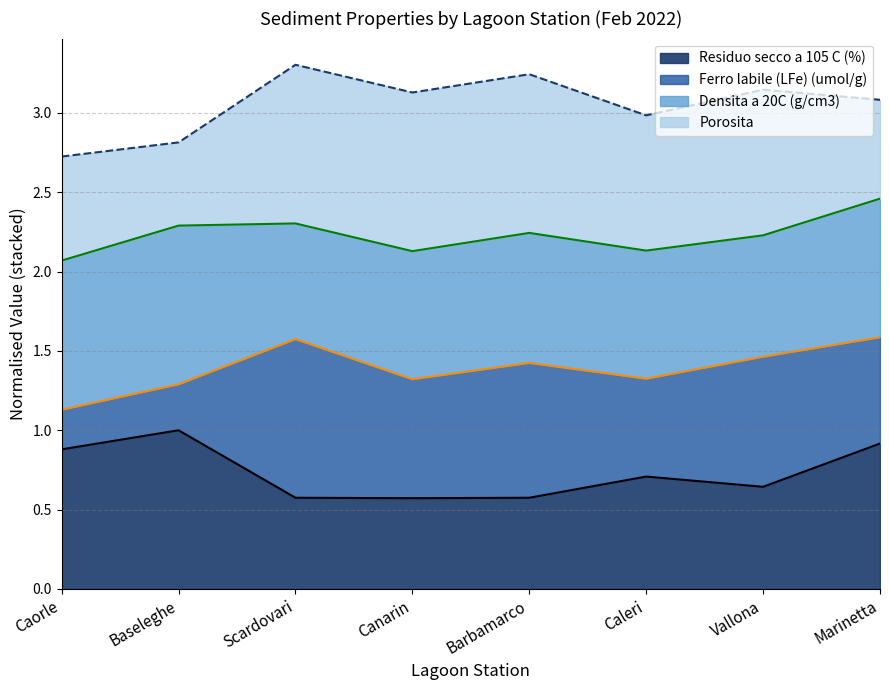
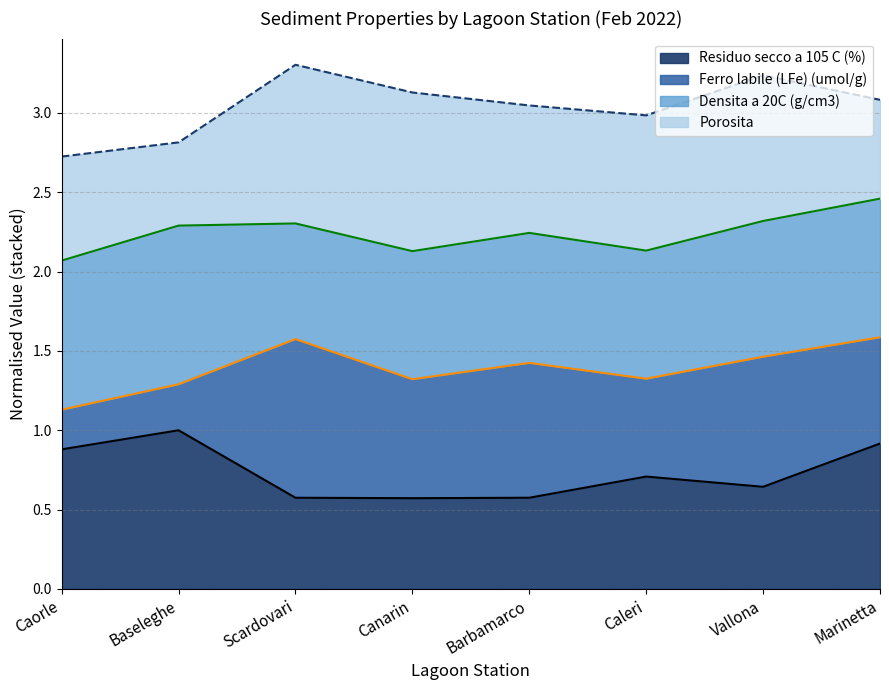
  {
    "Residuo secco a 105 C (%)": {
      "Caorle": 0.88,
      "Baseleghe": 1.00,
      "Scardovari": 0.57,
      "Canarin": 0.57,
      "Barbamarco": 0.57,
      "Caleri": 0.71,
      "Vallona": 0.64,
      "Marinetta": 0.92
    },
    "Ferro labile (LFe) (umol/g)": {
      "Caorle": 0.25,
      "Baseleghe": 0.29,
      "Scardovari": 1.00,
      "Canarin": 0.75,
      "Barbamarco": 0.85,
      "Caleri": 0.62,
      "Vallona": 0.82,
      "Marinetta": 0.67
    },
    "Densita a 20C (g/cm3)": {
      "Caorle": 0.94,
      "Baseleghe": 1.00,
      "Scardovari": 0.73,
      "Canarin": 0.81,
      "Barbamarco": 0.82,
      "Caleri": 0.81,
-     "Vallona": 0.77,
+     "Vallona": 0.86,
      "Marinetta": 0.87
    },
    "Porosita": {
      "Caorle": 0.66,
      "Baseleghe": 0.52,
      "Scardovari": 1.00,
      "Canarin": 1.00,
-     "Barbamarco": 1.00,
+     "Barbamarco": 0.80,
      "Caleri": 0.85,
      "Marinetta": 0.62
    }
  }
